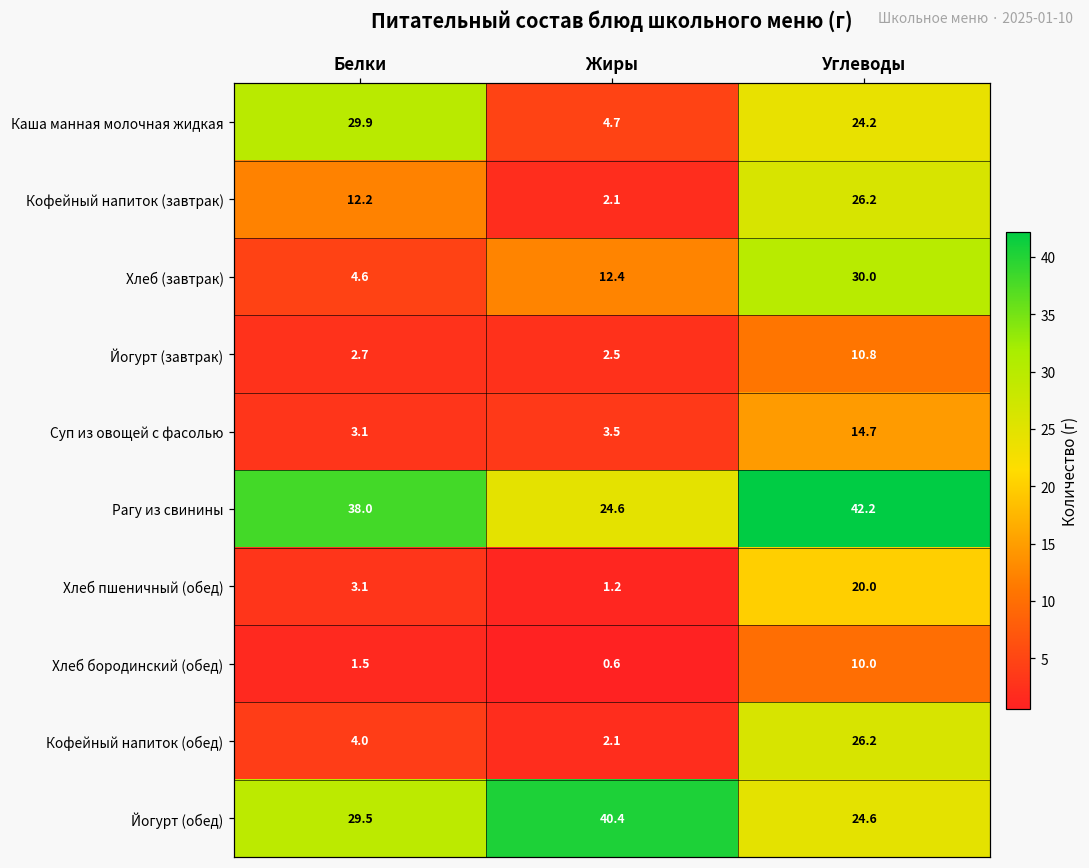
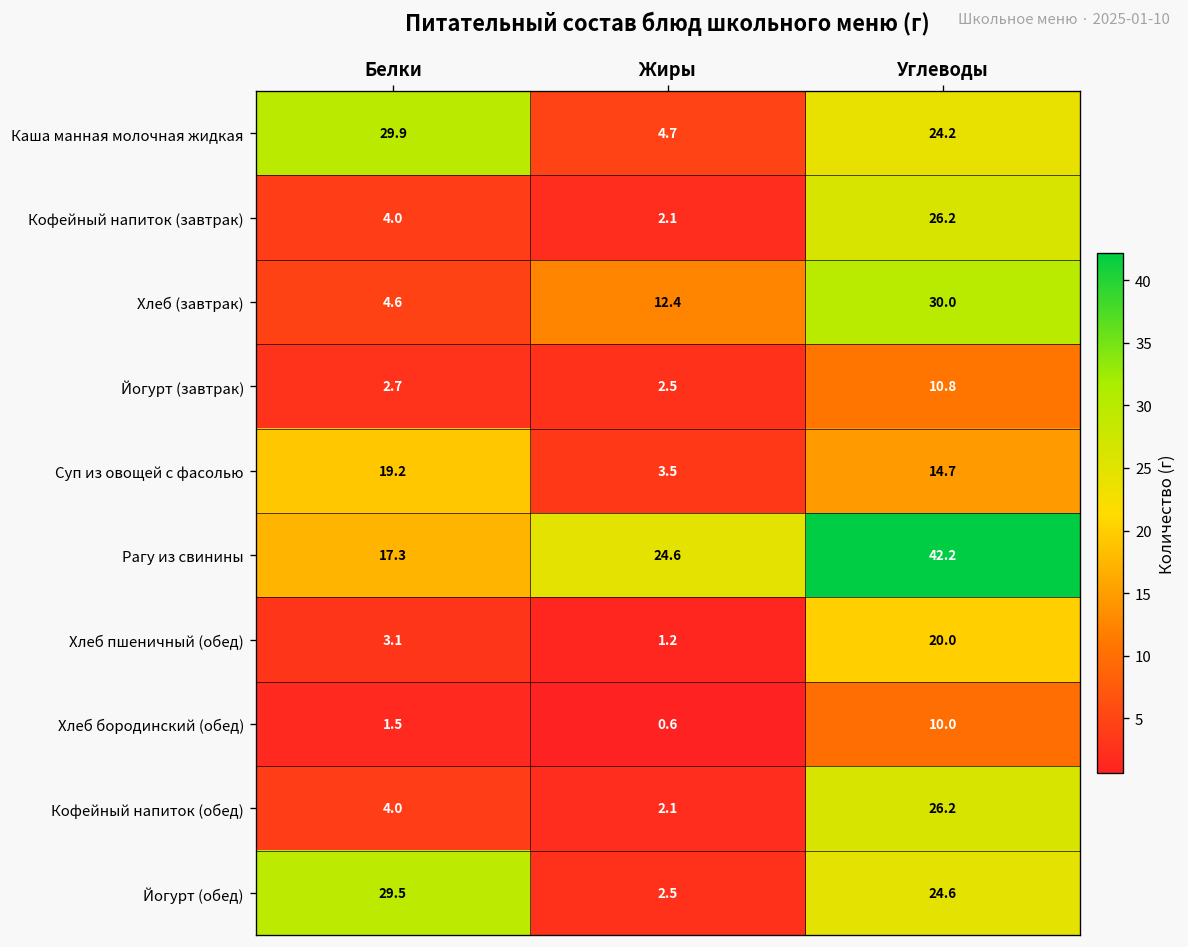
  {
    "Каша манная молочная жидкая": {
      "Белки": 29.9,
      "Жиры": 4.7,
      "Углеводы": 24.2
    },
    "Кофейный напиток (завтрак)": {
-     "Белки": 12.2,
+     "Белки": 4.0,
      "Жиры": 2.1,
      "Углеводы": 26.2
    },
    "Хлеб (завтрак)": {
      "Белки": 4.6,
      "Жиры": 12.4,
      "Углеводы": 30.0
    },
    "Йогурт (завтрак)": {
      "Белки": 2.7,
      "Жиры": 2.5,
      "Углеводы": 10.8
    },
    "Суп из овощей с фасолью": {
-     "Белки": 3.1,
+     "Белки": 19.2,
      "Жиры": 3.5,
      "Углеводы": 14.7
    },
    "Рагу из свинины": {
-     "Белки": 38.0,
+     "Белки": 17.3,
      "Жиры": 24.6,
      "Углеводы": 42.2
    },
    "Хлеб пшеничный (обед)": {
      "Белки": 3.1,
      "Жиры": 1.2,
      "Углеводы": 20.0
    },
    "Хлеб бородинский (обед)": {
      "Белки": 1.5,
      "Жиры": 0.6,
      "Углеводы": 10.0
    },
    "Кофейный напиток (обед)": {
      "Белки": 4.0,
      "Жиры": 2.1,
      "Углеводы": 26.2
    },
    "Йогурт (обед)": {
      "Белки": 29.5,
-     "Жиры": 40.4,
+     "Жиры": 2.5,
      "Углеводы": 24.6
    }
  }
